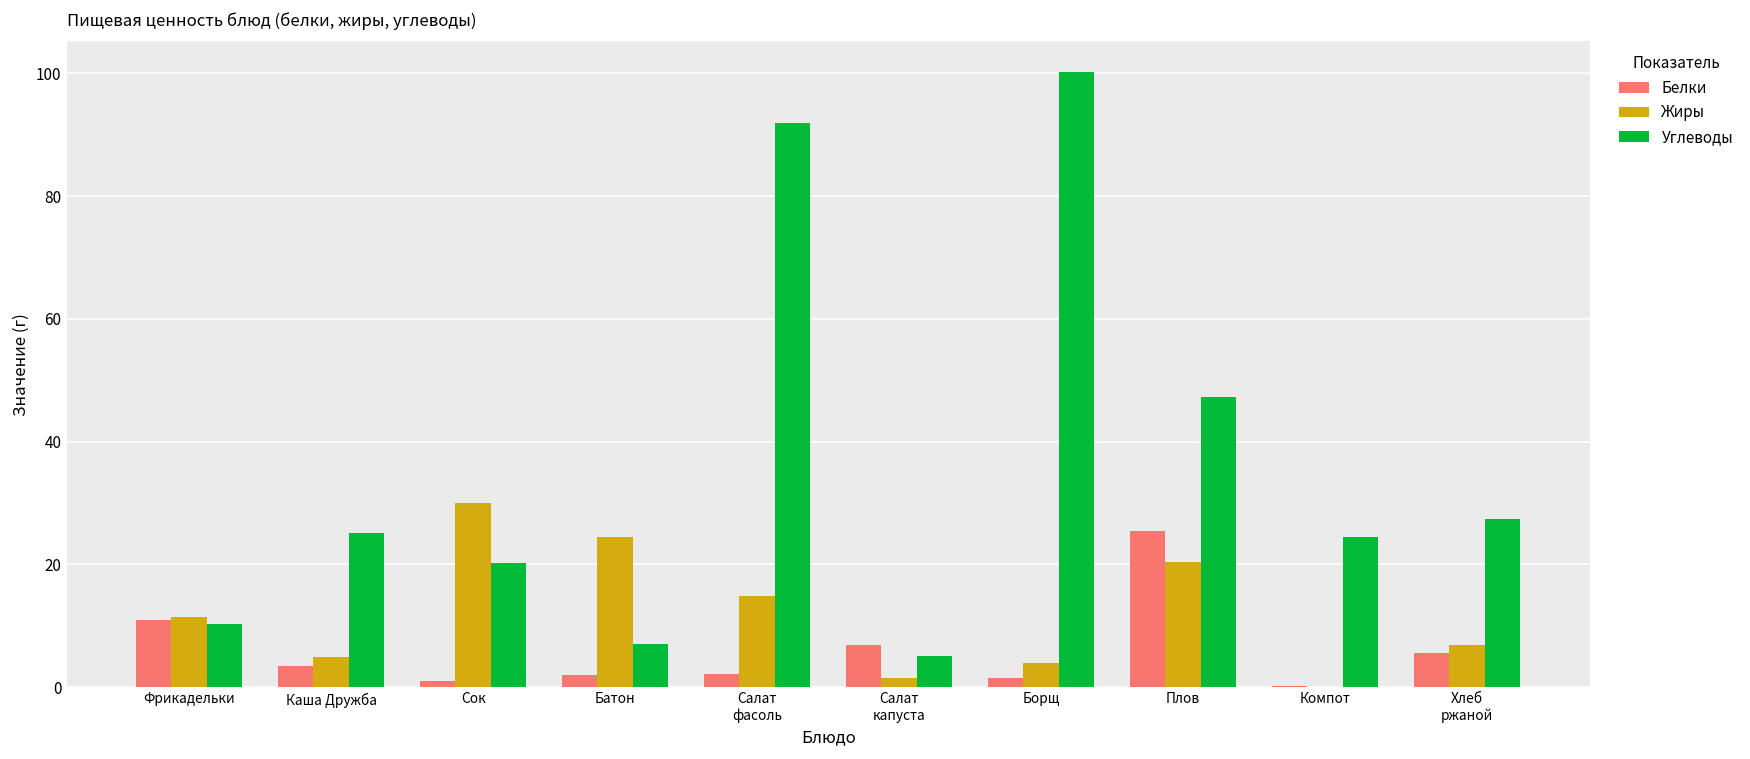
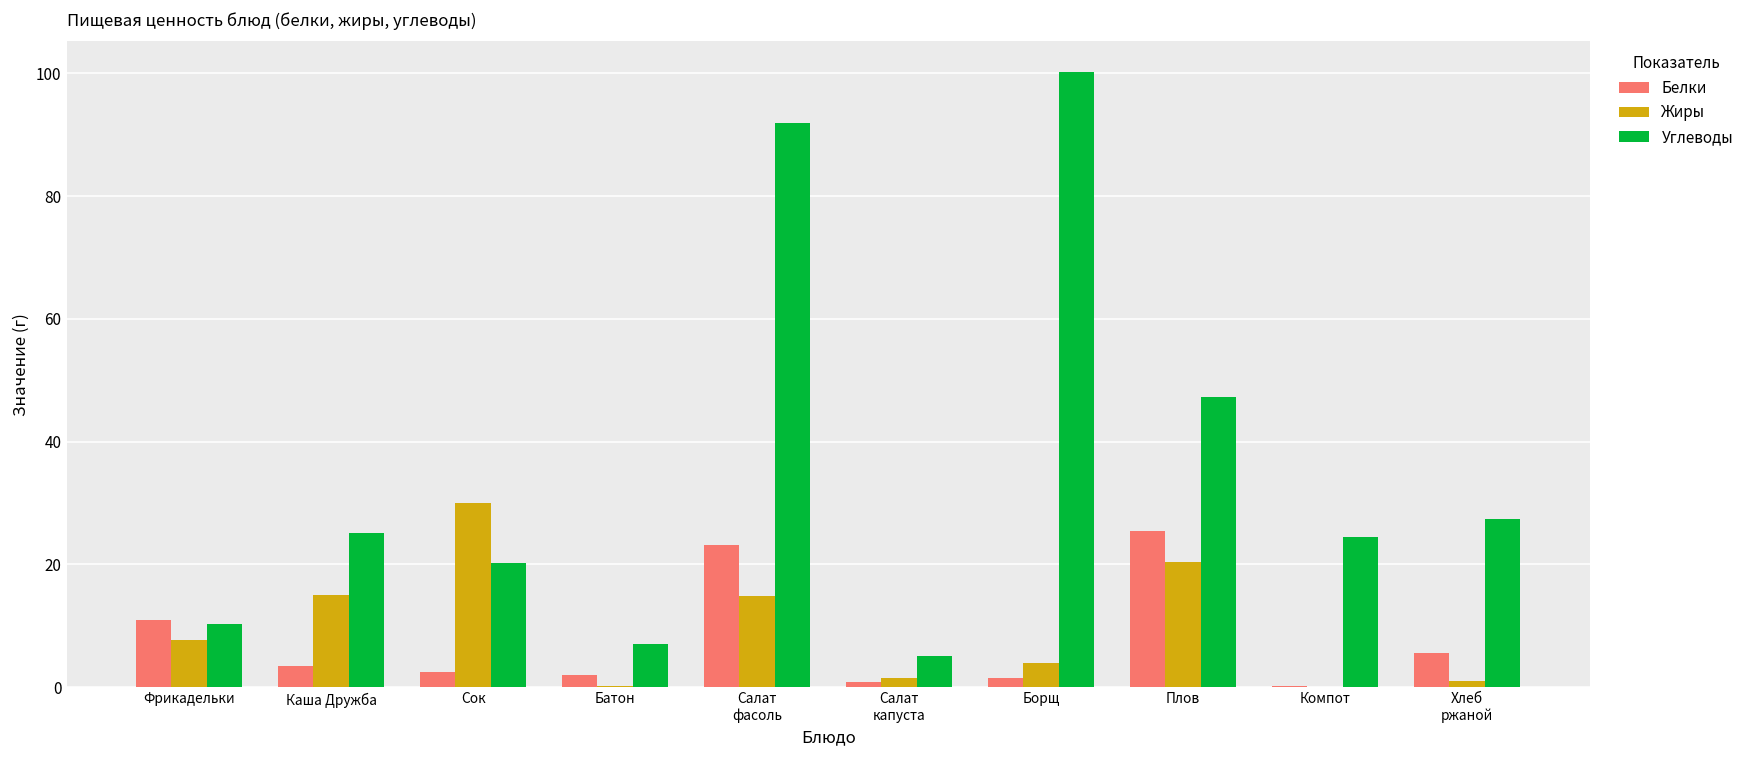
  {
    "Белки": {
      "Фрикадельки": 11,
      "Каша Дружба": 3,
-     "Сок": 1,
+     "Сок": 3,
      "Батон": 2,
-     "Салат фасоль": 2,
-     "Салат капуста": 7,
+     "Салат фасоль": 23,
+     "Салат капуста": 1,
      "Борщ": 1,
      "Плов": 25,
      "Хлеб ржаной": 6
    },
    "Жиры": {
-     "Фрикадельки": 11,
-     "Каша Дружба": 5,
+     "Фрикадельки": 8,
+     "Каша Дружба": 15,
      "Сок": 30,
-     "Батон": 24,
+     "Батон": 0,
      "Салат фасоль": 15,
      "Салат капуста": 1,
      "Борщ": 4,
      "Плов": 20,
      "Компот": 0,
-     "Хлеб ржаной": 7
+     "Хлеб ржаной": 1
    },
    "Углеводы": {
      "Фрикадельки": 10,
      "Каша Дружба": 25,
      "Сок": 20,
      "Батон": 7,
      "Салат фасоль": 92,
      "Салат капуста": 5,
      "Борщ": 100,
      "Плов": 47,
      "Компот": 24,
      "Хлеб ржаной": 27
    }
  }
